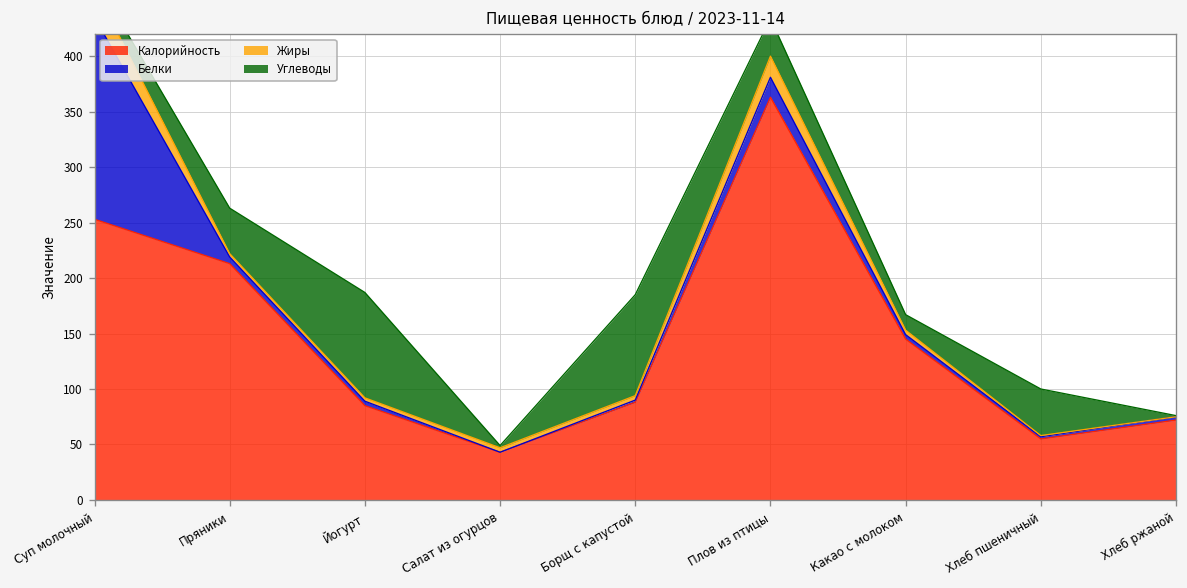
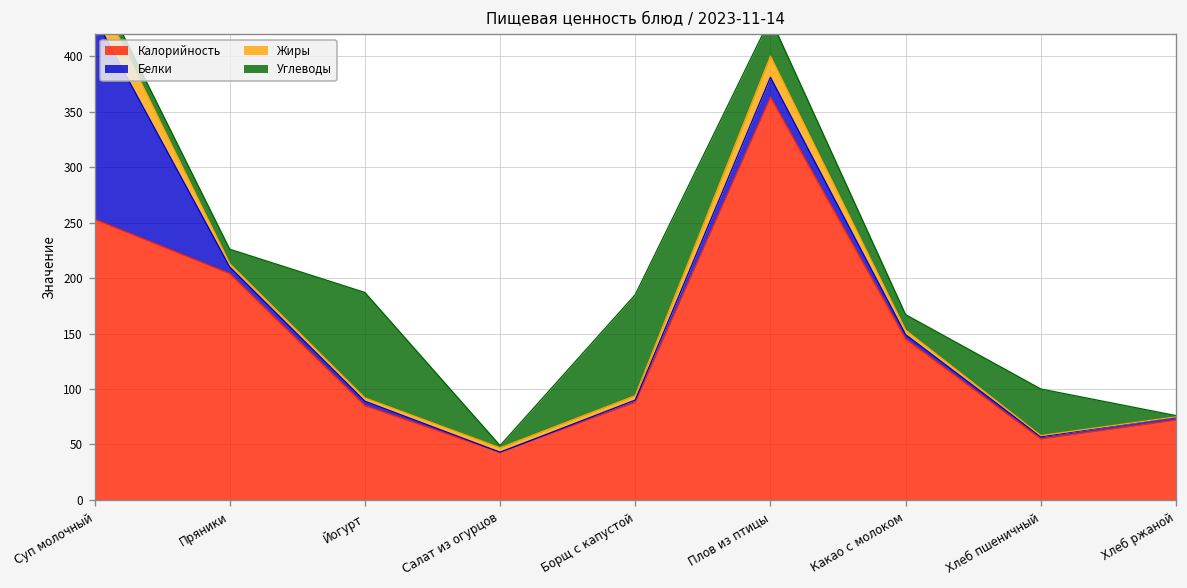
  {
    "Калорийность": {
      "Суп молочный": 250,
-     "Пряники": 210,
+     "Пряники": 200,
      "Йогурт": 90,
      "Плов из птицы": 360,
      "Какао с молоком": 150,
      "Хлеб ржаной": 70
    },
    "Белки": {
      "Пряники": 10,
      "Йогурт": 0,
      "Плов из птицы": 20,
      "Какао с молоком": 0
    },
    "Жиры": {
      "Пряники": 0,
      "Йогурт": 0,
      "Борщ с капустой": 0,
      "Плов из птицы": 20,
      "Какао с молоком": 0
    },
    "Углеводы": {
-     "Пряники": 40,
+     "Пряники": 10,
      "Йогурт": 100,
      "Борщ с капустой": 90,
      "Какао с молоком": 10,
      "Хлеб пшеничный": 40
    }
  }
